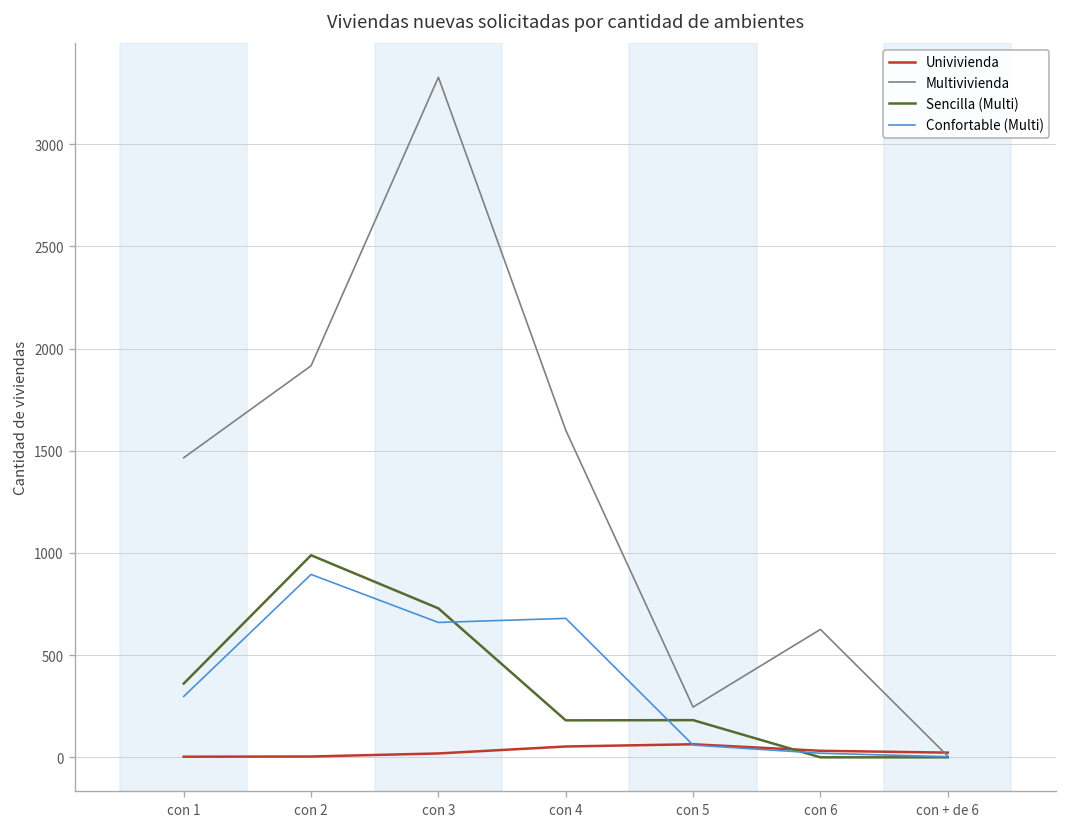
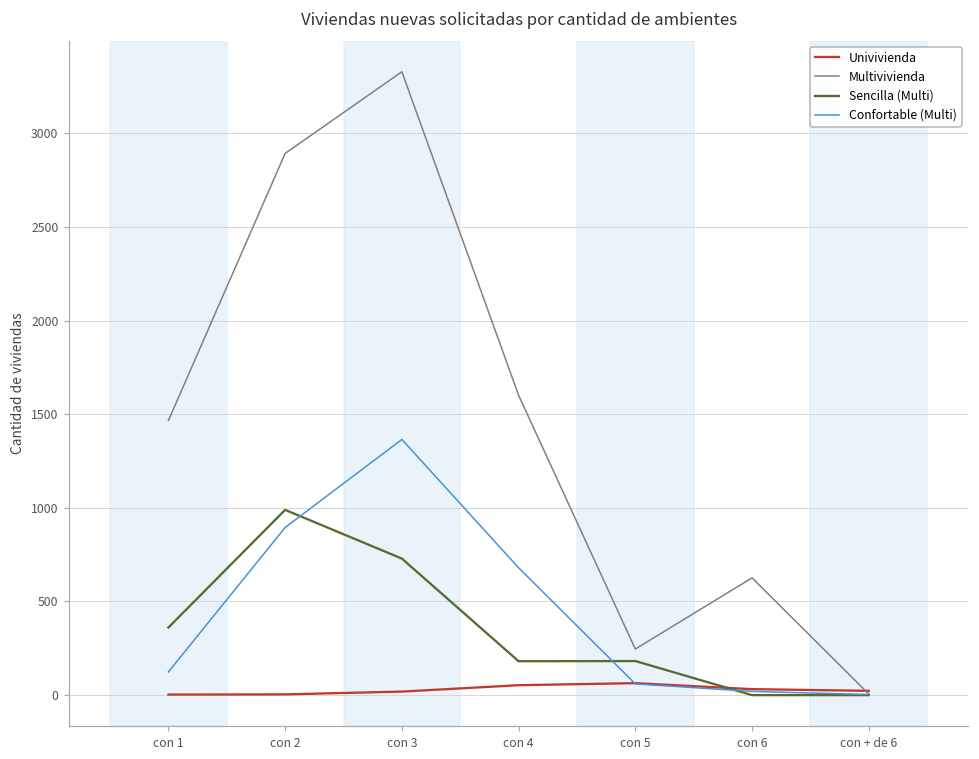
  {
    "Univivienda": {
      "con 1": 0,
      "con 2": 0,
      "con 3": 20,
      "con 4": 50,
      "con + de 6": 20
    },
    "Multivivienda": {
      "con 1": 1470,
-     "con 2": 1920,
+     "con 2": 2890,
      "con 3": 3330,
      "con 4": 1600,
      "con 5": 250,
      "con 6": 630
    },
    "Sencilla (Multi)": {
      "con 1": 360,
      "con 2": 990,
      "con 3": 730,
      "con 4": 180,
      "con 5": 180,
      "con 6": 0
    },
    "Confortable (Multi)": {
-     "con 1": 300,
+     "con 1": 120,
      "con 2": 900,
-     "con 3": 660,
+     "con 3": 1370,
      "con 4": 680
    }
  }
